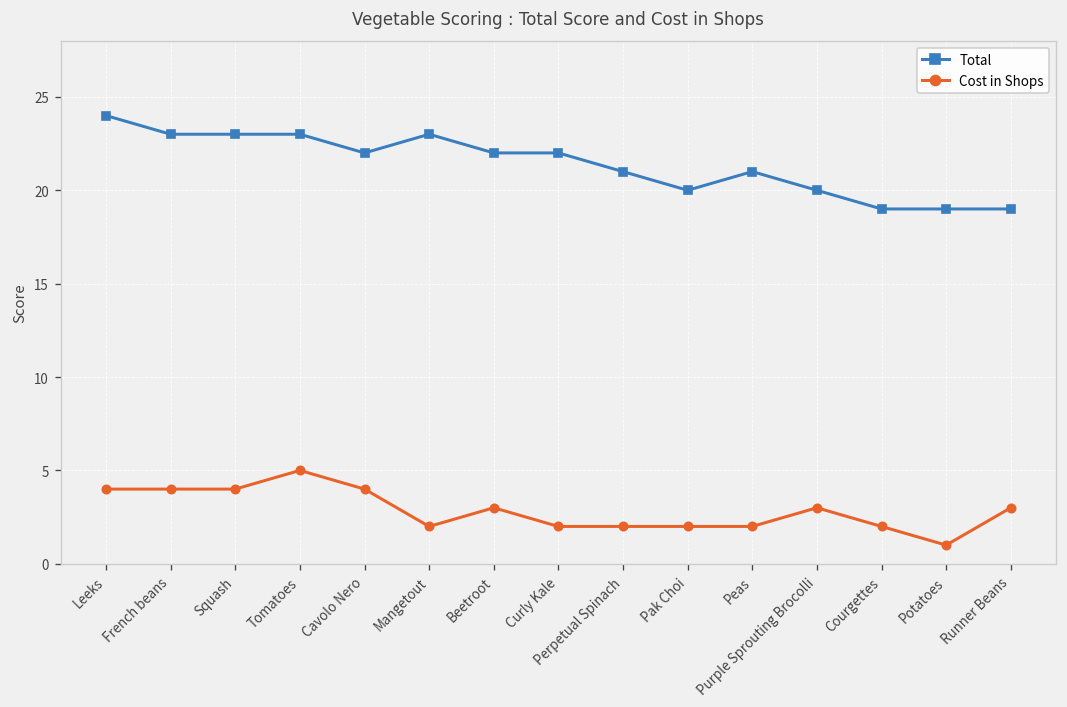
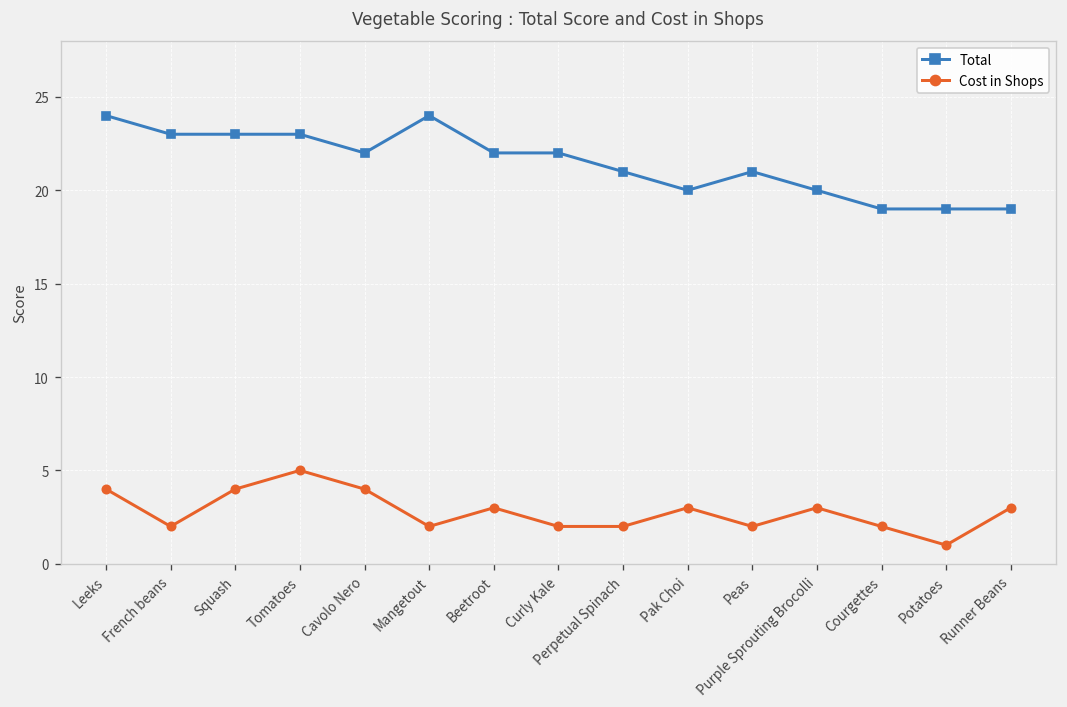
  {
    "Total": {
      "Leeks": 24,
      "French beans": 23,
      "Squash": 23,
      "Tomatoes": 23,
      "Cavolo Nero": 22,
-     "Mangetout": 23,
+     "Mangetout": 24,
      "Beetroot": 22,
      "Curly Kale": 22,
      "Perpetual Spinach": 21,
      "Pak Choi": 20,
      "Peas": 21,
      "Purple Sprouting Brocolli": 20,
      "Courgettes": 19,
      "Potatoes": 19,
      "Runner Beans": 19
    },
    "Cost in Shops": {
      "Leeks": 4,
-     "French beans": 4,
+     "French beans": 2,
      "Squash": 4,
      "Tomatoes": 5,
      "Cavolo Nero": 4,
      "Mangetout": 2,
      "Beetroot": 3,
      "Curly Kale": 2,
      "Perpetual Spinach": 2,
-     "Pak Choi": 2,
+     "Pak Choi": 3,
      "Peas": 2,
      "Purple Sprouting Brocolli": 3,
      "Courgettes": 2,
      "Potatoes": 1,
      "Runner Beans": 3
    }
  }
